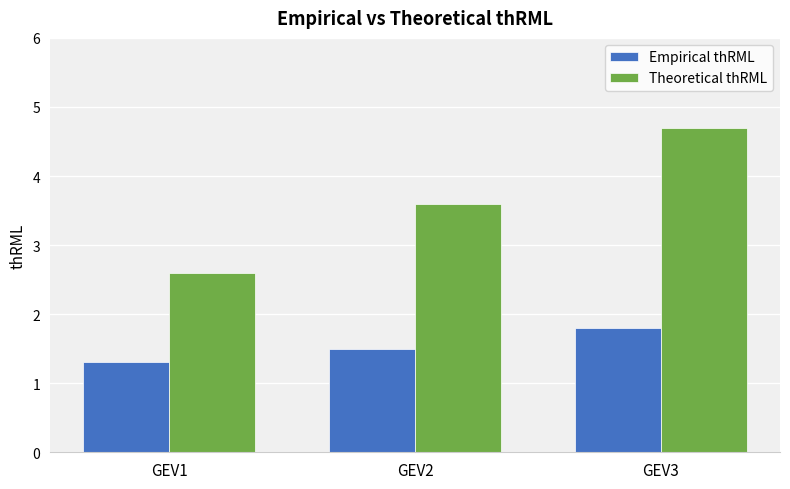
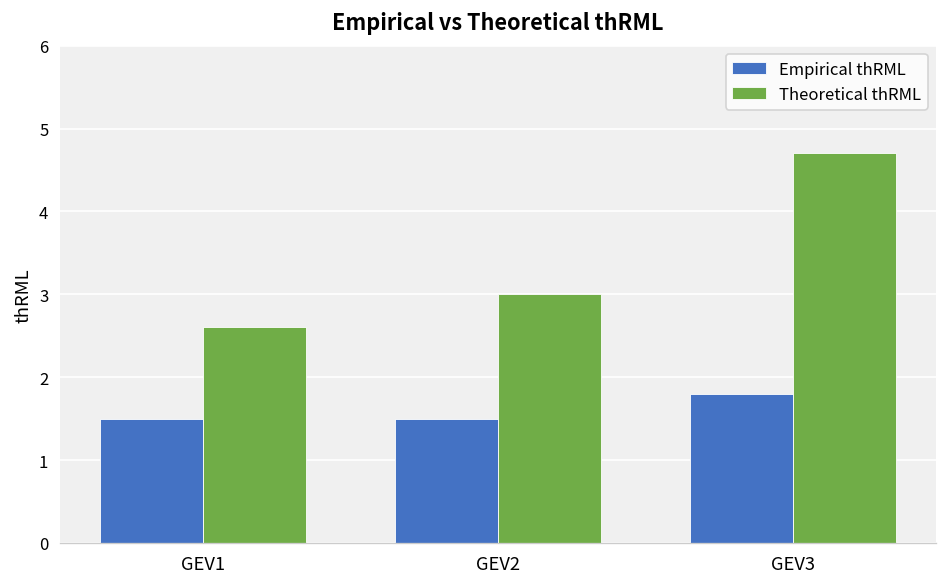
  {
    "Empirical thRML": {
-     "GEV1": 1.3,
+     "GEV1": 1.5,
      "GEV2": 1.5,
      "GEV3": 1.8
    },
    "Theoretical thRML": {
      "GEV1": 2.6,
-     "GEV2": 3.6,
+     "GEV2": 3.0,
      "GEV3": 4.7
    }
  }
